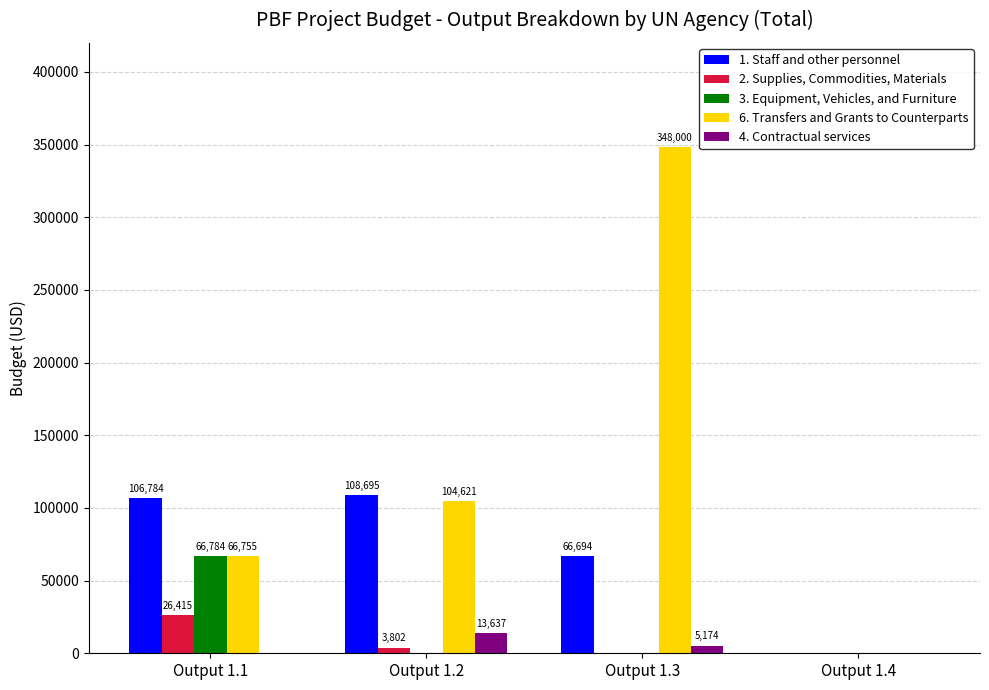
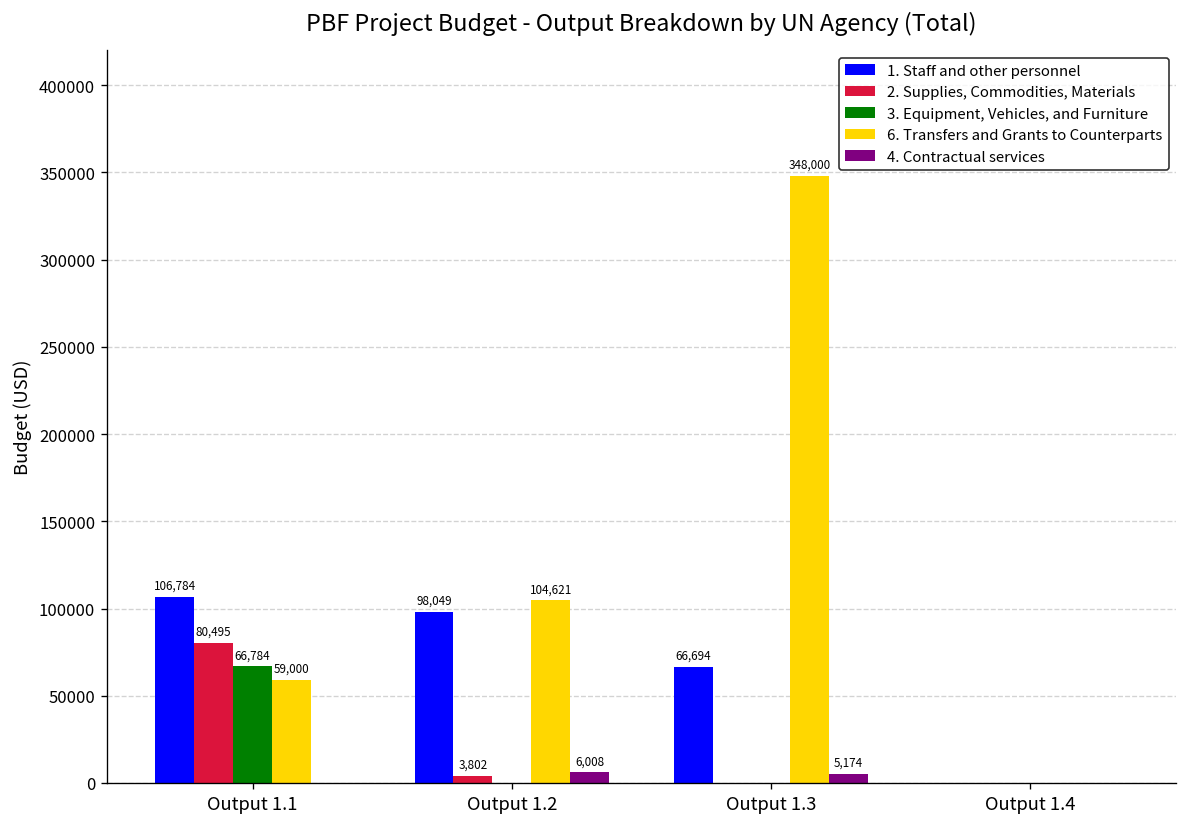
  {
    "1. Staff and other personnel": {
      "Output 1.1": "106,784",
-     "Output 1.2": "108,695",
+     "Output 1.2": "98,049",
      "Output 1.3": "66,694"
    },
    "2. Supplies, Commodities, Materials": {
-     "Output 1.1": "26,415",
+     "Output 1.1": "80,495",
      "Output 1.2": "3,802"
    },
    "3. Equipment, Vehicles, and Furniture": {
      "Output 1.1": "66,784"
    },
    "6. Transfers and Grants to Counterparts": {
-     "Output 1.1": "66,755",
+     "Output 1.1": "59,000",
      "Output 1.2": "104,621",
      "Output 1.3": "348,000"
    },
    "4. Contractual services": {
-     "Output 1.2": "13,637",
+     "Output 1.2": "6,008",
      "Output 1.3": "5,174"
    }
  }
